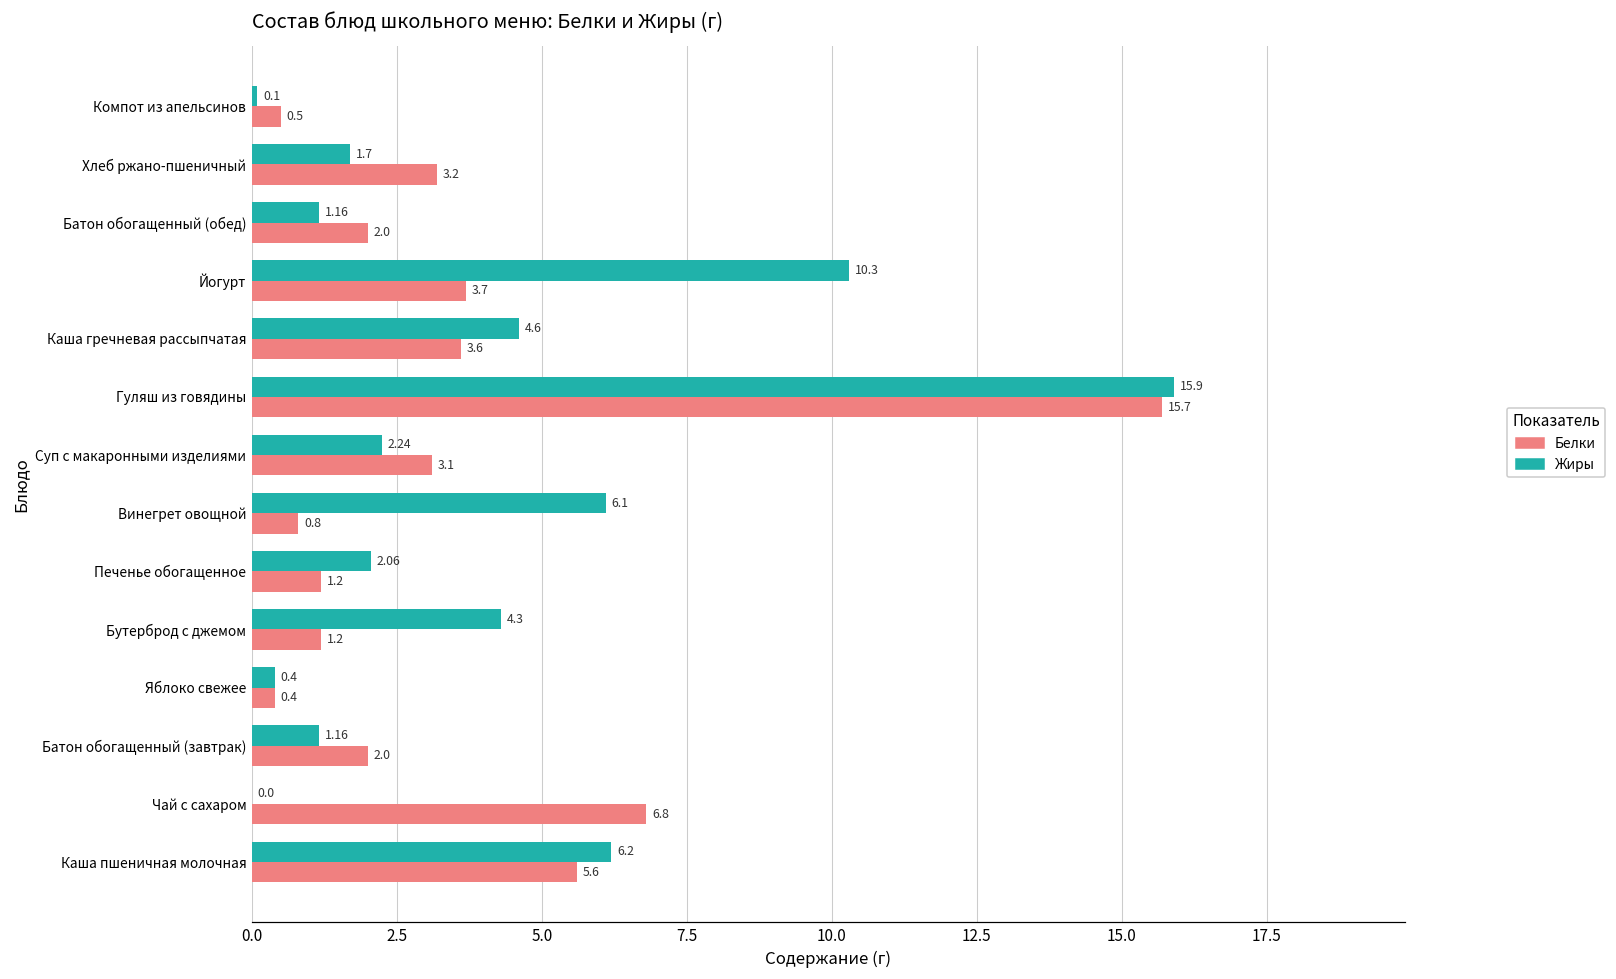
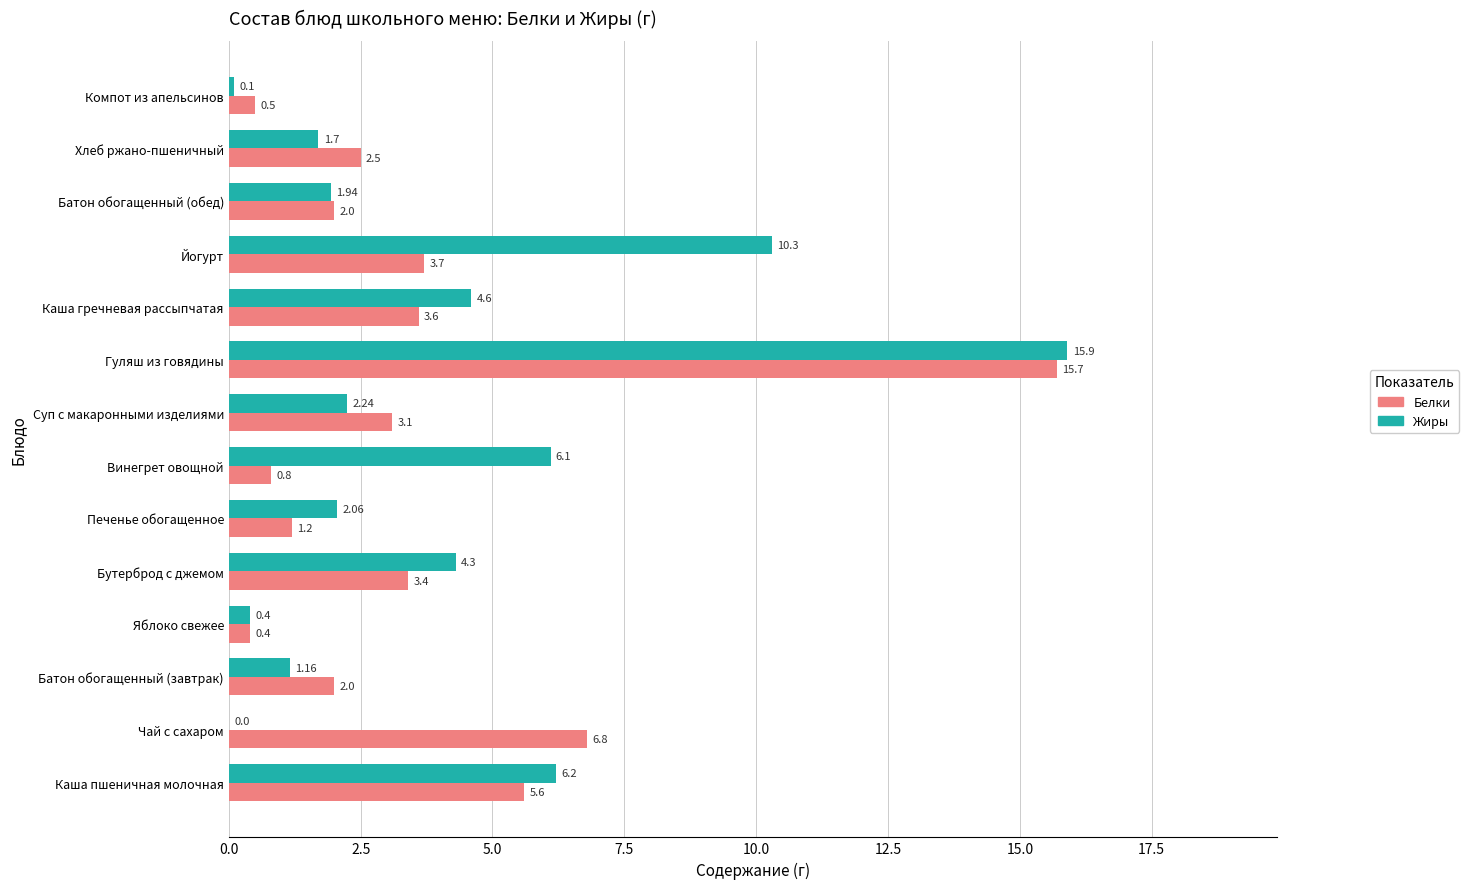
  {
    "Белки": {
      "Компот из апельсинов": 0.5,
-     "Хлеб ржано-пшеничный": 3.2,
+     "Хлеб ржано-пшеничный": 2.5,
      "Батон обогащенный (обед)": 2.0,
      "Йогурт": 3.7,
      "Каша гречневая рассыпчатая": 3.6,
      "Гуляш из говядины": 15.7,
      "Суп с макаронными изделиями": 3.1,
      "Винегрет овощной": 0.8,
      "Печенье обогащенное": 1.2,
-     "Бутерброд с джемом": 1.2,
+     "Бутерброд с джемом": 3.4,
      "Яблоко свежее": 0.4,
      "Батон обогащенный (завтрак)": 2.0,
      "Чай с сахаром": 6.8,
      "Каша пшеничная молочная": 5.6
    },
    "Жиры": {
      "Компот из апельсинов": 0.1,
      "Хлеб ржано-пшеничный": 1.7,
-     "Батон обогащенный (обед)": 1.16,
+     "Батон обогащенный (обед)": 1.94,
      "Йогурт": 10.3,
      "Каша гречневая рассыпчатая": 4.6,
      "Гуляш из говядины": 15.9,
      "Суп с макаронными изделиями": 2.24,
      "Винегрет овощной": 6.1,
      "Печенье обогащенное": 2.06,
      "Бутерброд с джемом": 4.3,
      "Яблоко свежее": 0.4,
      "Батон обогащенный (завтрак)": 1.16,
      "Чай с сахаром": 0.0,
      "Каша пшеничная молочная": 6.2
    }
  }
